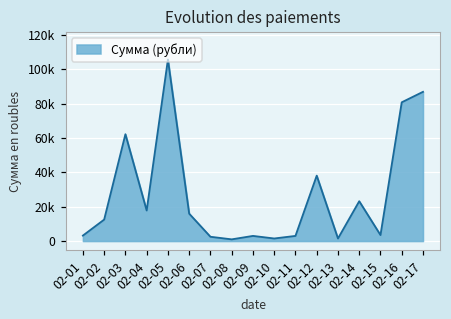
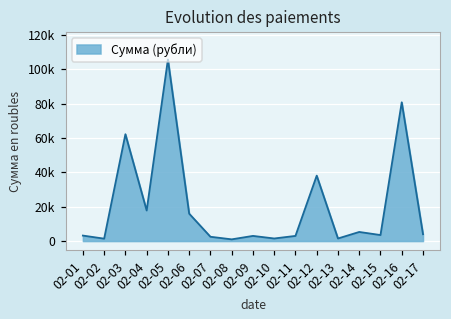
  {
    "02-01": 3000,
-   "02-02": 13000,
+   "02-02": 1000,
    "02-03": 62000,
    "02-04": 18000,
    "02-06": 16000,
    "02-07": 3000,
    "02-08": 1000,
    "02-09": 3000,
    "02-10": 2000,
    "02-11": 3000,
    "02-12": 38000,
    "02-13": 2000,
-   "02-14": 23000,
+   "02-14": 5000,
    "02-15": 4000,
    "02-16": 81000,
-   "02-17": 87000
+   "02-17": 4000
  }
